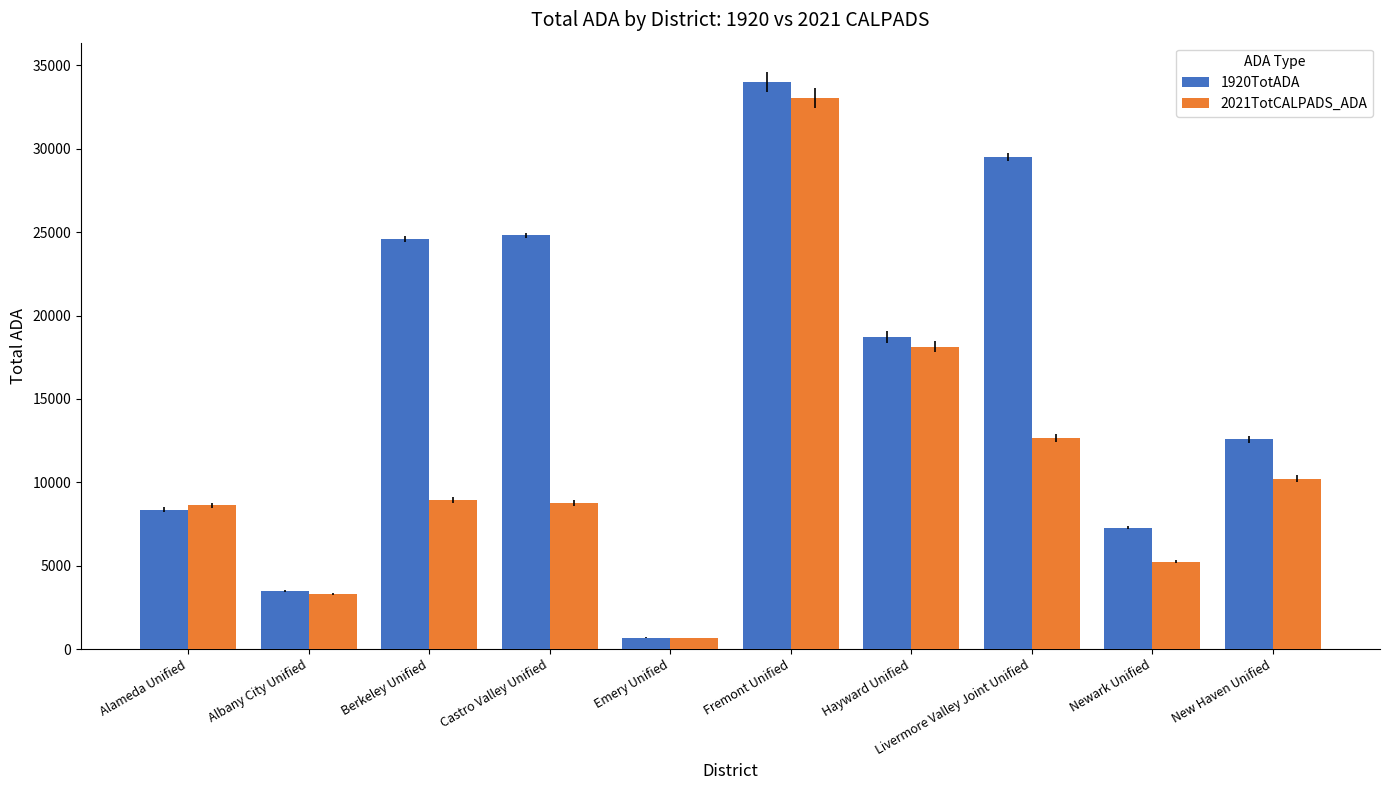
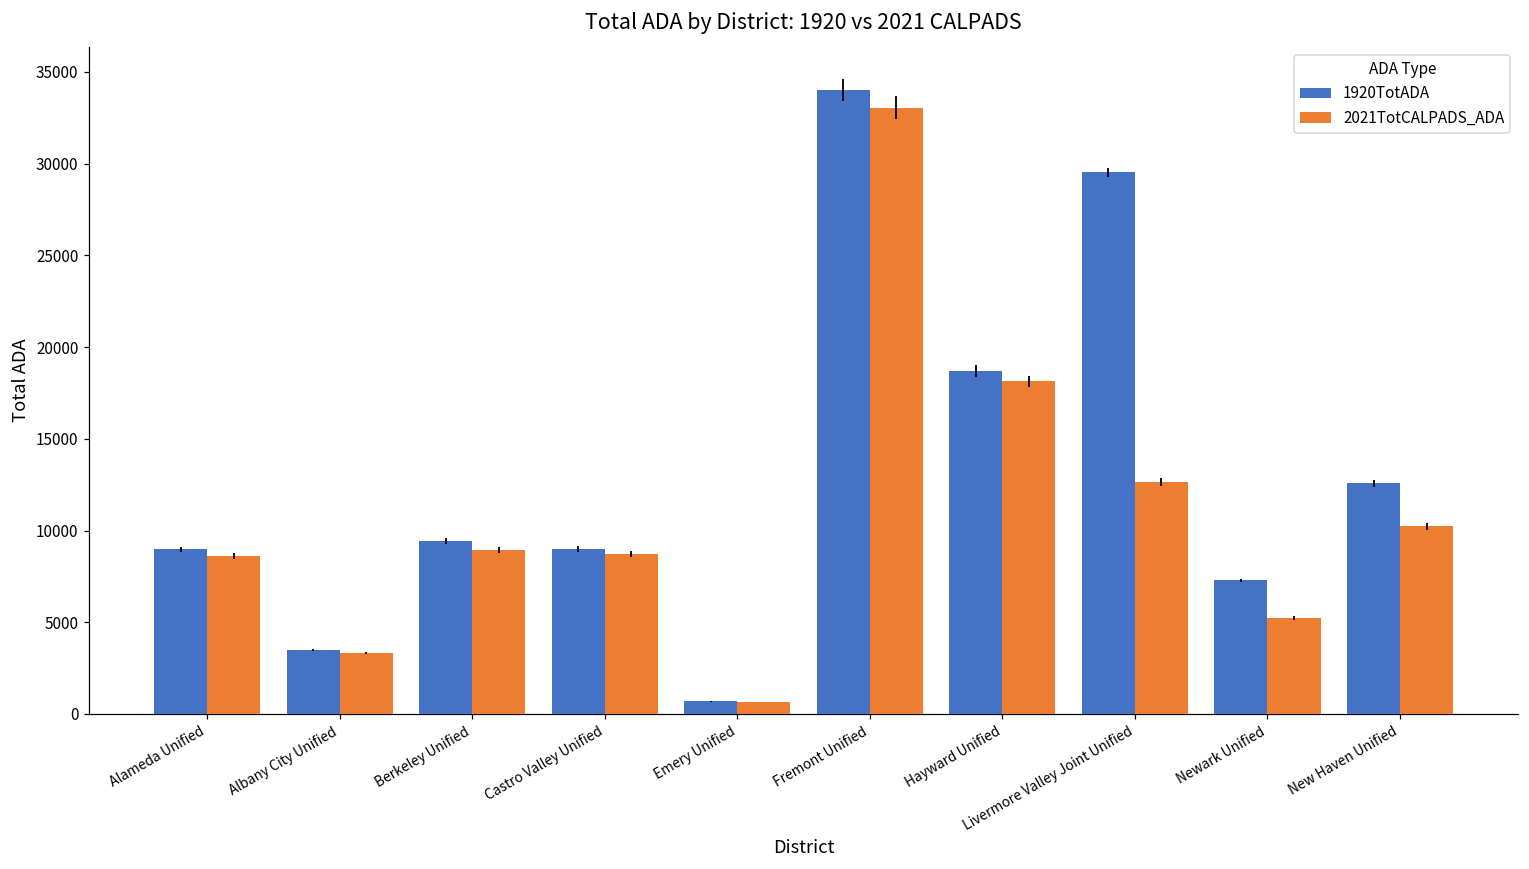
  {
    "1920TotADA": {
-     "Alameda Unified": 8400,
+     "Alameda Unified": 9000,
      "Albany City Unified": 3500,
-     "Berkeley Unified": 24600,
-     "Castro Valley Unified": 24800,
+     "Berkeley Unified": 9400,
+     "Castro Valley Unified": 9000,
      "Emery Unified": 700,
      "Fremont Unified": 34000,
      "Hayward Unified": 18700,
      "Livermore Valley Joint Unified": 29500,
      "Newark Unified": 7300,
      "New Haven Unified": 12600
    },
    "2021TotCALPADS_ADA": {
      "Alameda Unified": 8600,
      "Albany City Unified": 3300,
      "Berkeley Unified": 8900,
      "Castro Valley Unified": 8700,
      "Emery Unified": 700,
      "Fremont Unified": 33100,
      "Hayward Unified": 18100,
      "Livermore Valley Joint Unified": 12600,
      "Newark Unified": 5200,
      "New Haven Unified": 10200
    }
  }
